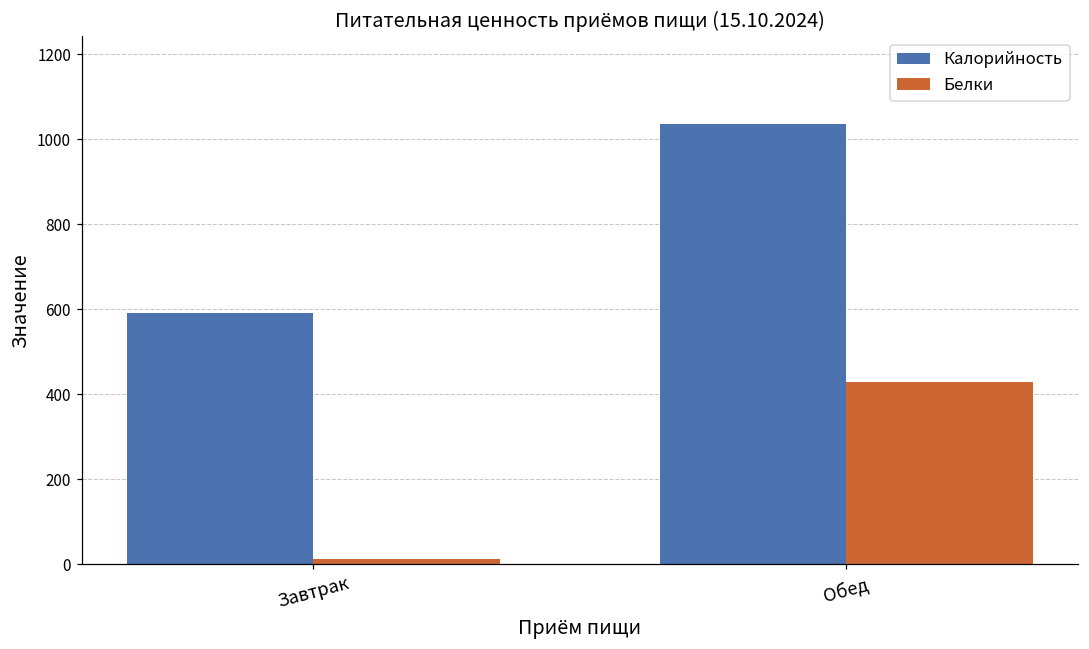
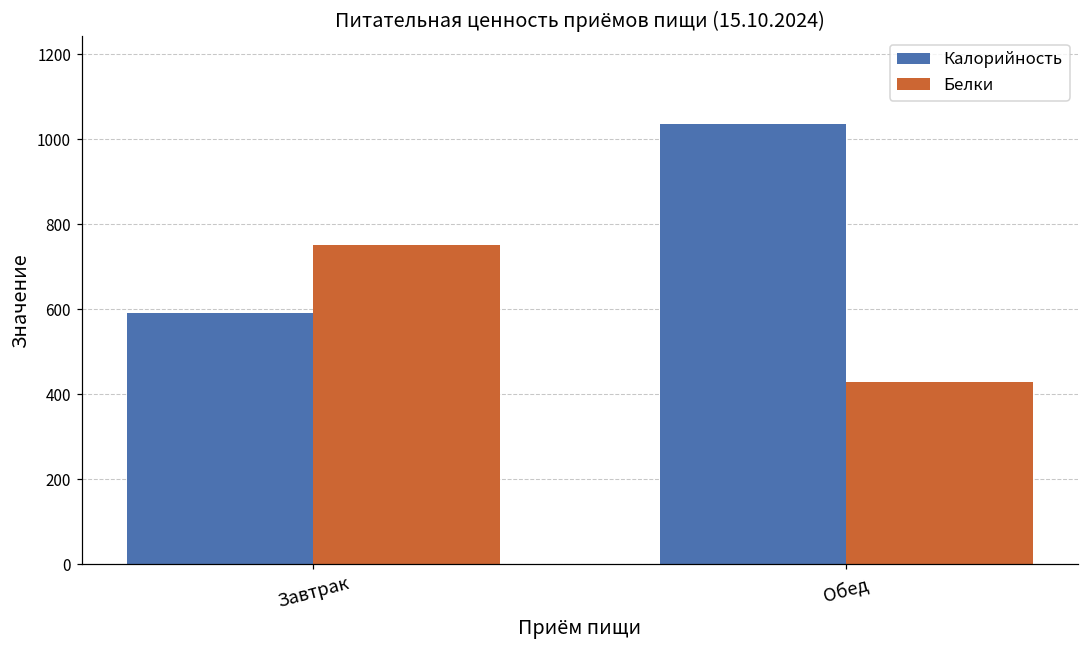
  {
    "Калорийность": {
      "Завтрак": 590,
      "Обед": 1030
    },
    "Белки": {
-     "Завтрак": 10,
+     "Завтрак": 750,
      "Обед": 430
    }
  }
